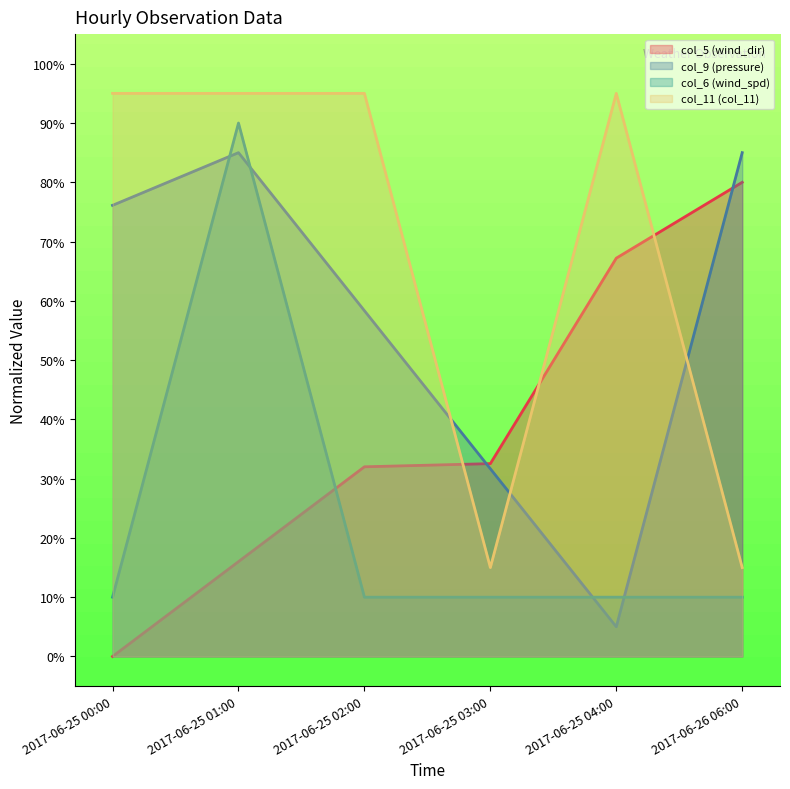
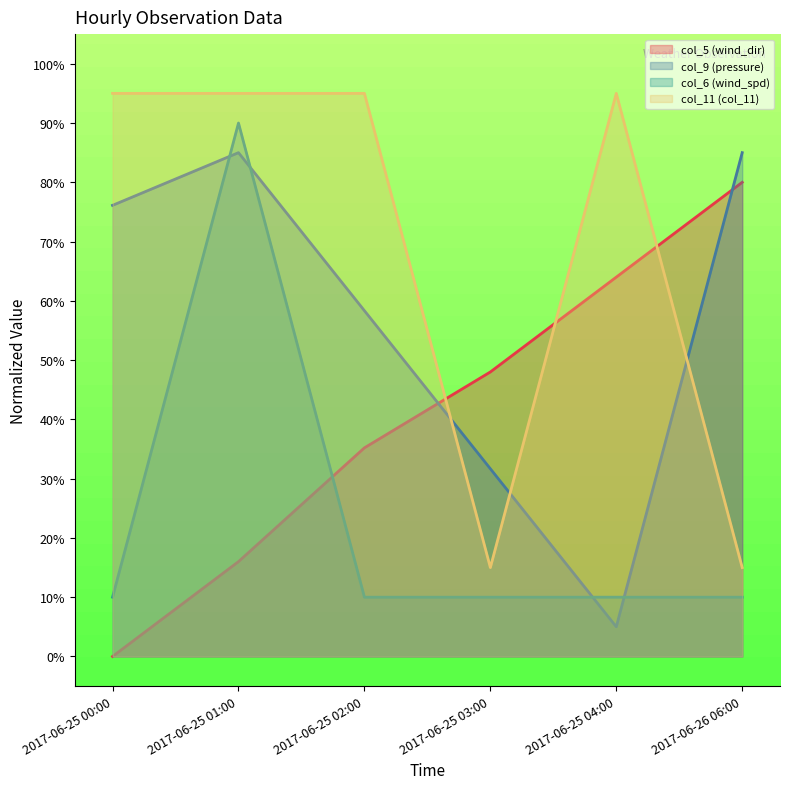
  {
    "col_5 (wind_dir)": {
      "2017-06-25 00:00": "0%",
      "2017-06-25 01:00": "16%",
-     "2017-06-25 02:00": "32%",
-     "2017-06-25 03:00": "33%",
-     "2017-06-25 04:00": "67%",
+     "2017-06-25 02:00": "35%",
+     "2017-06-25 03:00": "48%",
+     "2017-06-25 04:00": "64%",
      "2017-06-26 06:00": "80%"
    },
    "col_11 (col_11)": {
      "2017-06-25 00:00": "95%",
      "2017-06-25 01:00": "95%",
      "2017-06-25 02:00": "95%",
      "2017-06-25 03:00": "15%",
      "2017-06-25 04:00": "95%",
      "2017-06-26 06:00": "15%"
    }
  }
